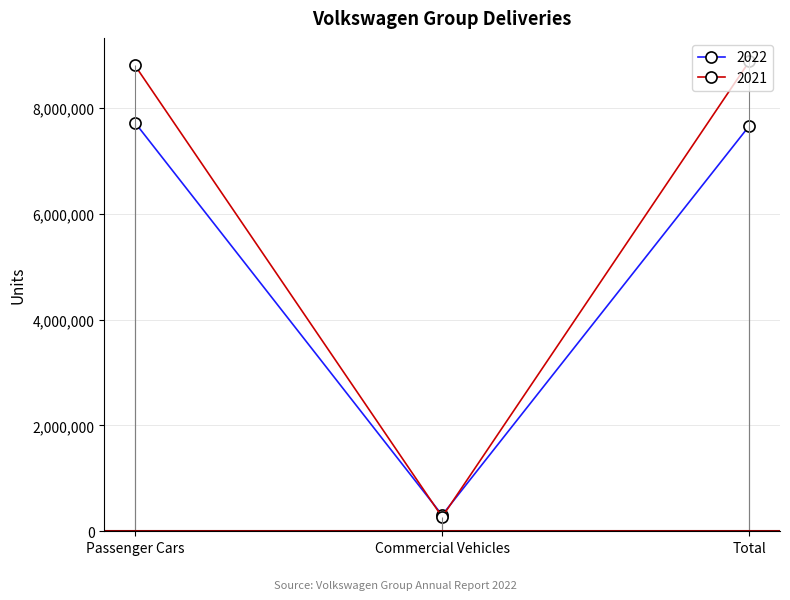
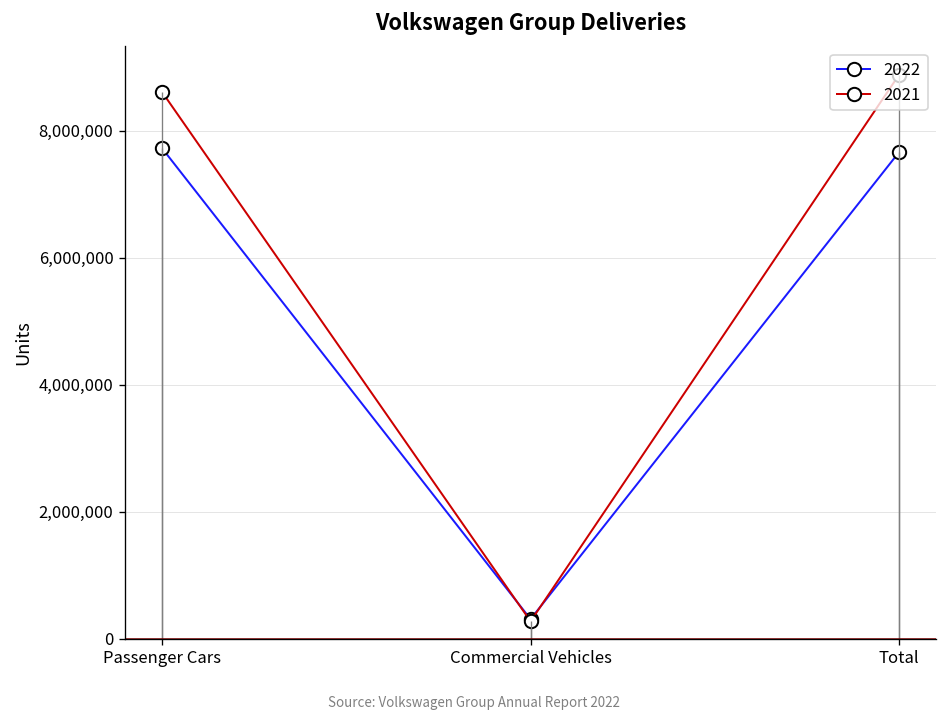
  {
    "2022": {
      "Passenger Cars": "7,700,000",
      "Total": "7,700,000"
    },
    "2021": {
-     "Passenger Cars": "8,800,000"
+     "Passenger Cars": "8,600,000"
    }
  }
